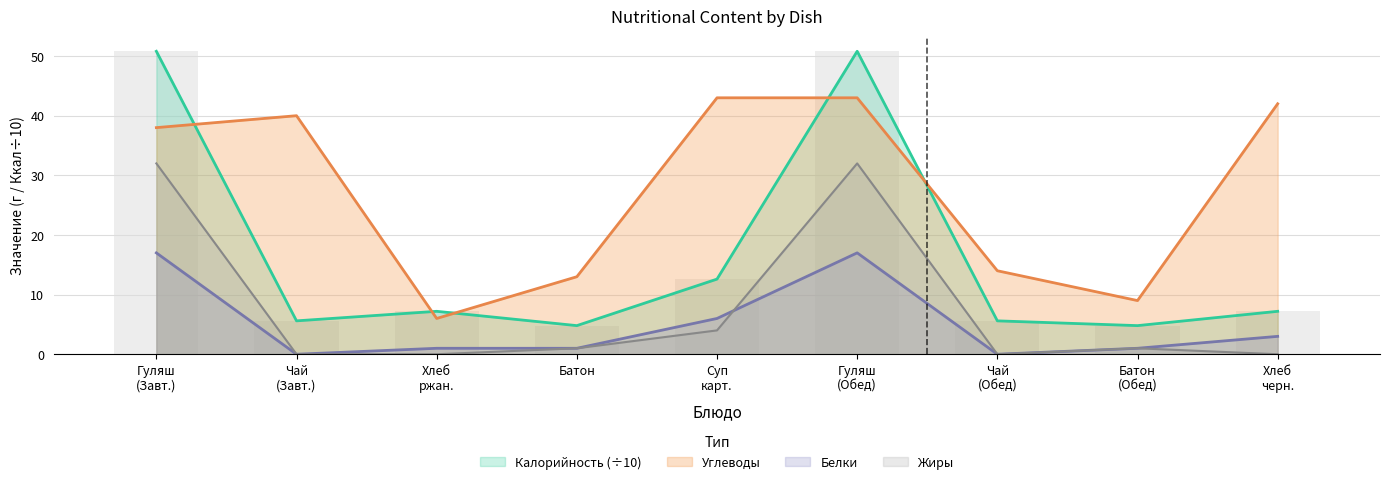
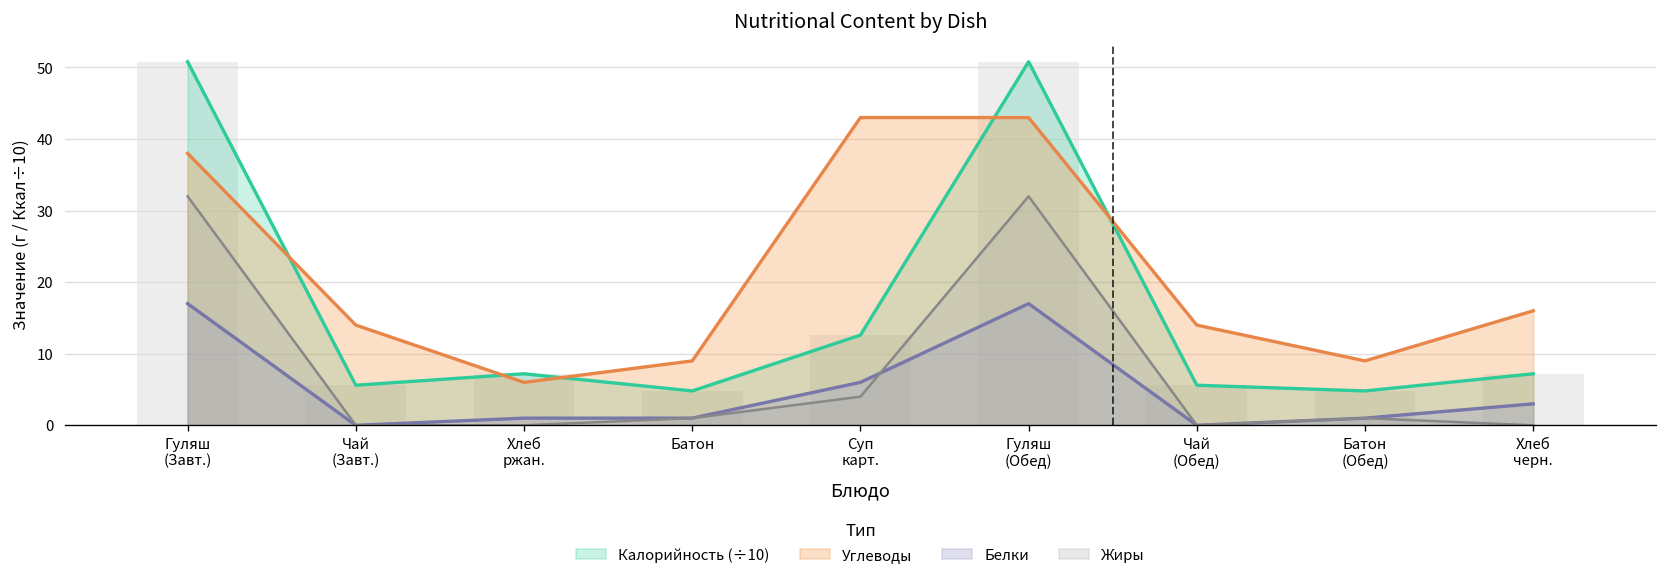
  {
    "Углеводы": {
      "Гуляш (Завт.)": 38,
-     "Чай (Завт.)": 40,
+     "Чай (Завт.)": 14,
      "Хлеб ржан.": 6,
-     "Батон": 13,
+     "Батон": 9,
      "Суп карт.": 43,
      "Гуляш (Обед)": 43,
      "Чай (Обед)": 14,
      "Батон (Обед)": 9,
-     "Хлеб черн.": 42
+     "Хлеб черн.": 16
    }
  }
